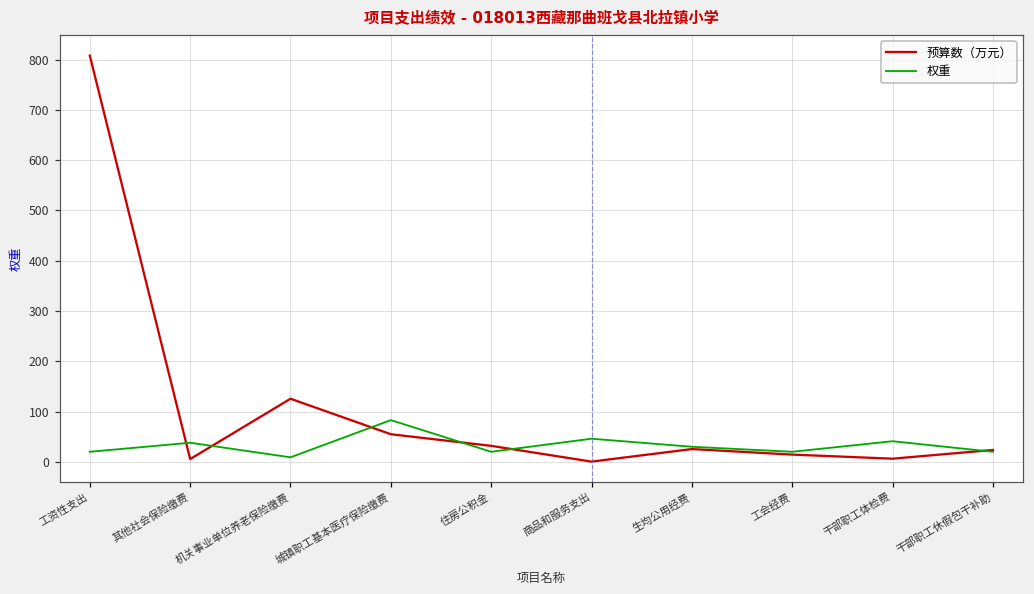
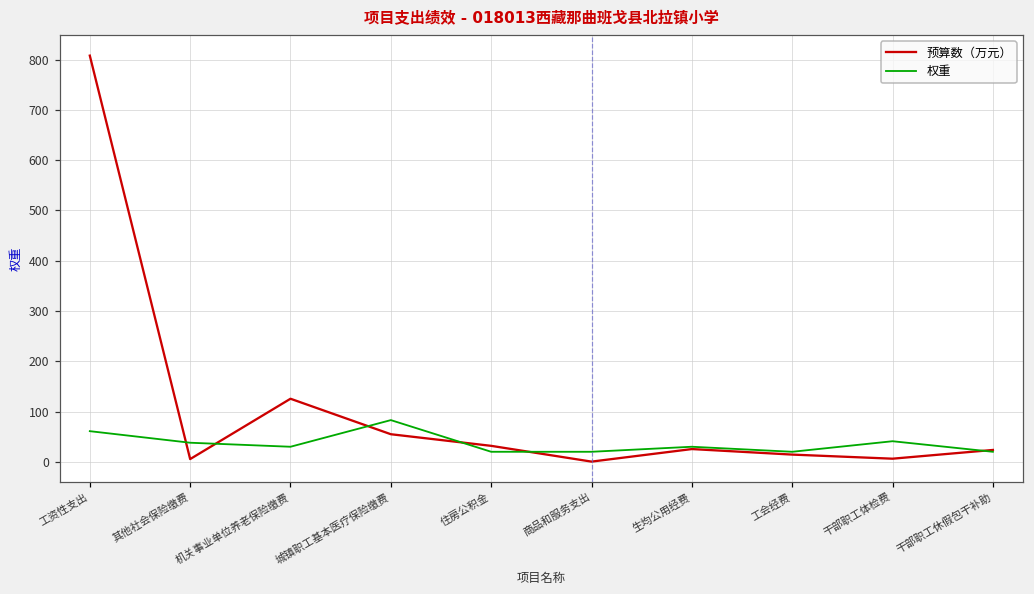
  {
    "预算数（万元）": {
      "工资性支出": 810,
      "其他社会保险缴费": 10,
      "机关事业单位养老保险缴费": 130,
      "城镇职工基本医疗保险缴费": 50,
      "住房公积金": 30,
      "商品和服务支出": 0,
      "工会经费": 10,
      "干部职工体检费": 10
    },
    "权重": {
-     "工资性支出": 20,
+     "工资性支出": 60,
      "其他社会保险缴费": 40,
-     "机关事业单位养老保险缴费": 10,
+     "机关事业单位养老保险缴费": 30,
      "城镇职工基本医疗保险缴费": 80,
      "住房公积金": 20,
-     "商品和服务支出": 50,
+     "商品和服务支出": 20,
      "工会经费": 20,
      "干部职工体检费": 40
    }
  }
